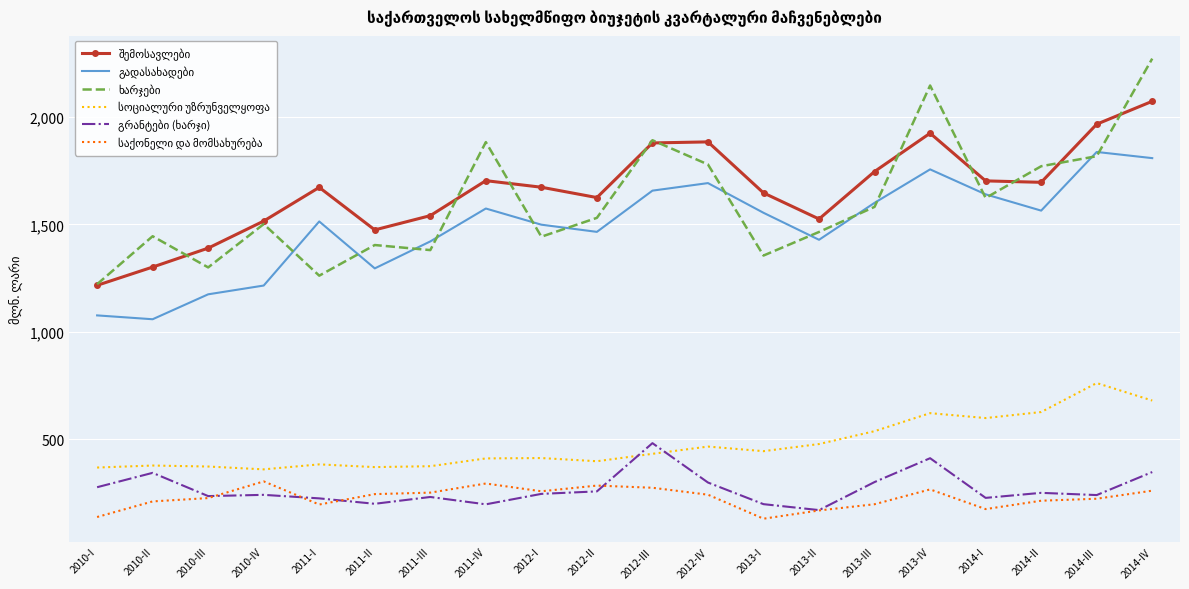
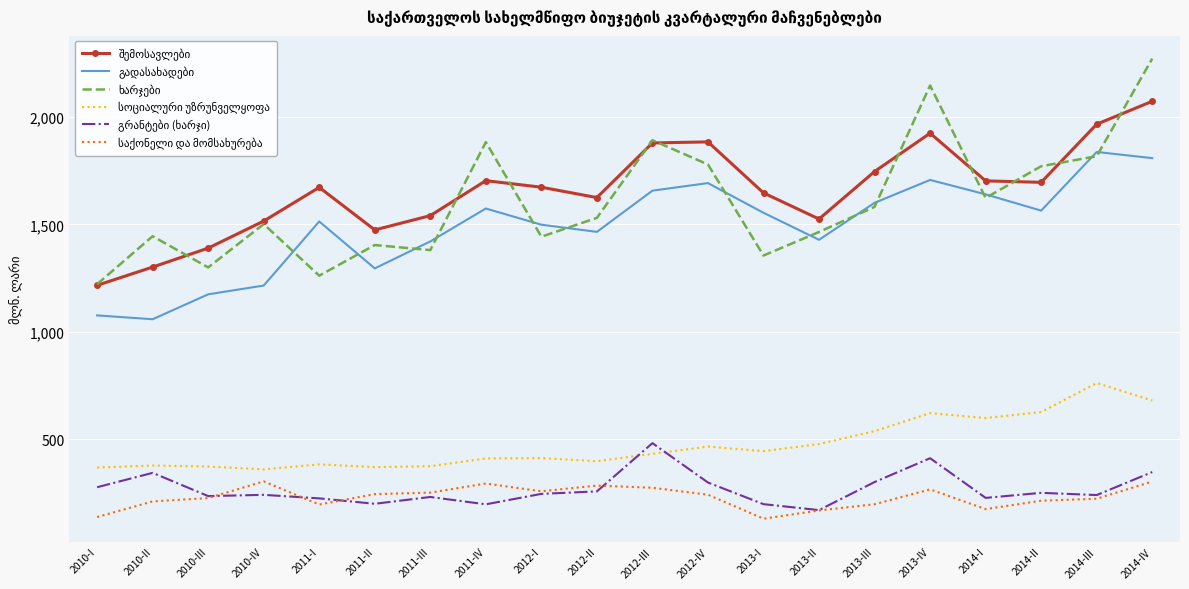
  {
    "შემოსავლები": {
      "2010-II": "1,300",
      "2010-III": "1,390",
      "2010-IV": "1,520",
      "2011-I": "1,670",
      "2011-II": "1,470",
      "2011-III": "1,540",
      "2011-IV": "1,700",
      "2012-I": "1,670",
      "2012-II": "1,620",
      "2012-III": "1,880",
      "2012-IV": "1,880",
      "2013-I": "1,650",
      "2013-II": "1,520",
      "2013-III": "1,750",
      "2013-IV": "1,920",
      "2014-I": "1,700",
      "2014-II": "1,700",
      "2014-III": "1,970",
      "2014-IV": "2,070"
    },
    "გადასახადები": {
      "2010-I": "1,080",
      "2010-II": "1,060",
      "2010-III": "1,170",
      "2010-IV": "1,220",
      "2011-I": "1,510",
      "2011-II": "1,300",
      "2011-III": "1,420",
      "2011-IV": "1,570",
      "2012-I": "1,500",
      "2012-II": "1,460",
      "2012-III": "1,660",
      "2012-IV": "1,690",
      "2013-I": "1,550",
      "2013-II": "1,430",
      "2013-III": "1,600",
-     "2013-IV": "1,760",
+     "2013-IV": "1,710",
      "2014-I": "1,640",
      "2014-II": "1,560",
      "2014-III": "1,840",
      "2014-IV": "1,810"
    },
    "ხარჯები": {
      "2010-II": "1,440",
      "2010-III": "1,300",
      "2010-IV": "1,500",
      "2011-I": "1,260",
      "2011-II": "1,400",
      "2011-III": "1,380",
      "2011-IV": "1,880",
      "2012-I": "1,440",
      "2012-II": "1,530",
      "2012-III": "1,890",
      "2012-IV": "1,780",
      "2013-I": "1,350",
      "2013-II": "1,460",
      "2013-III": "1,580",
      "2013-IV": "2,150",
      "2014-I": "1,620",
      "2014-II": "1,770",
      "2014-III": "1,820",
      "2014-IV": "2,270"
    },
    "სოციალური უზრუნველყოფა": {
      "2010-I": "370",
      "2010-II": "380",
      "2010-III": "370",
      "2010-IV": "360",
      "2011-I": "380",
      "2011-II": "370",
      "2011-III": "380",
      "2011-IV": "410",
      "2012-I": "410",
      "2012-II": "400",
      "2012-III": "430",
      "2012-IV": "470",
      "2013-I": "450",
      "2013-II": "480",
      "2013-III": "540",
      "2013-IV": "620",
      "2014-I": "600",
      "2014-II": "630",
      "2014-III": "760",
      "2014-IV": "680"
    },
    "გრანტები (ხარჯი)": {
      "2010-I": "280",
      "2010-II": "340",
      "2010-IV": "240",
      "2011-I": "230",
      "2011-II": "200",
      "2011-III": "230",
      "2011-IV": "200",
      "2012-I": "250",
      "2012-II": "260",
      "2012-III": "480",
      "2012-IV": "300",
      "2013-I": "200",
      "2013-III": "300",
      "2013-IV": "410",
      "2014-I": "230",
      "2014-II": "250",
      "2014-III": "240",
      "2014-IV": "350"
    },
    "საქონელი და მომსახურება": {
      "2010-I": "140",
      "2010-II": "210",
      "2010-IV": "300",
      "2011-I": "200",
      "2011-II": "250",
      "2011-III": "250",
      "2011-IV": "290",
      "2012-I": "260",
      "2012-II": "290",
      "2012-III": "270",
      "2012-IV": "240",
      "2013-I": "130",
      "2013-III": "200",
      "2013-IV": "270",
      "2014-I": "180",
      "2014-II": "210",
      "2014-III": "220",
-     "2014-IV": "260"
+     "2014-IV": "300"
    }
  }
